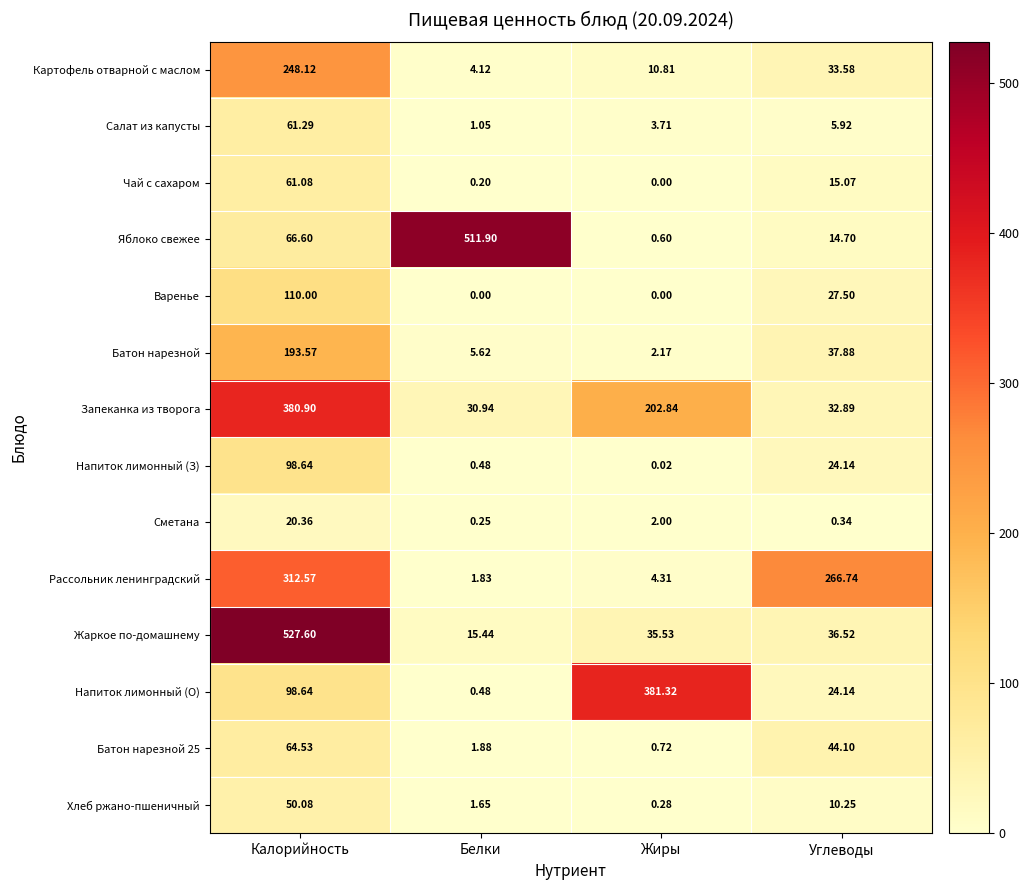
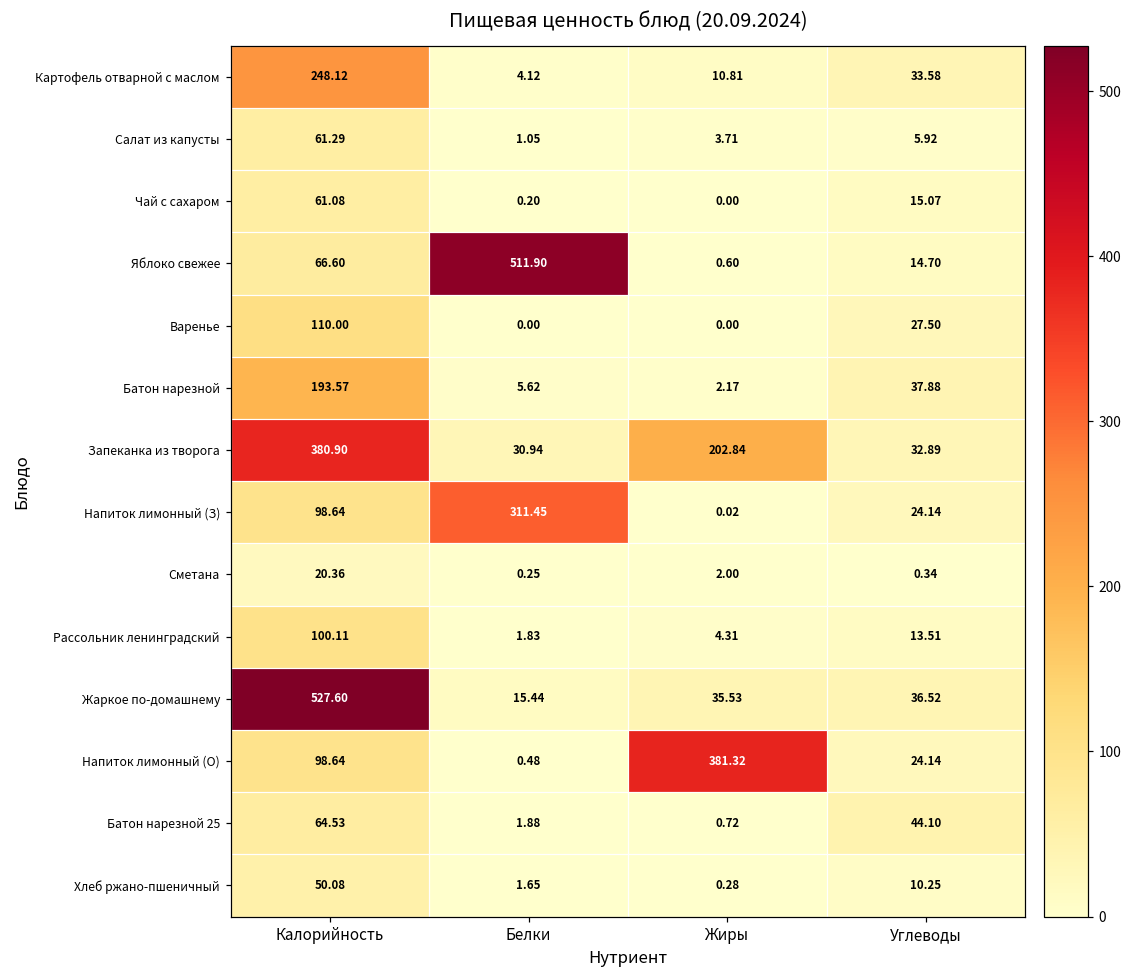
  {
    "Картофель отварной с маслом": {
      "Калорийность": 248.12,
      "Белки": 4.12,
      "Жиры": 10.81,
      "Углеводы": 33.58
    },
    "Салат из капусты": {
      "Калорийность": 61.29,
      "Белки": 1.05,
      "Жиры": 3.71,
      "Углеводы": 5.92
    },
    "Чай с сахаром": {
      "Калорийность": 61.08,
      "Белки": 0.20,
      "Жиры": 0.00,
      "Углеводы": 15.07
    },
    "Яблоко свежее": {
      "Калорийность": 66.60,
      "Белки": 511.90,
      "Жиры": 0.60,
      "Углеводы": 14.70
    },
    "Варенье": {
      "Калорийность": 110.00,
      "Белки": 0.00,
      "Жиры": 0.00,
      "Углеводы": 27.50
    },
    "Батон нарезной": {
      "Калорийность": 193.57,
      "Белки": 5.62,
      "Жиры": 2.17,
      "Углеводы": 37.88
    },
    "Запеканка из творога": {
      "Калорийность": 380.90,
      "Белки": 30.94,
      "Жиры": 202.84,
      "Углеводы": 32.89
    },
    "Напиток лимонный (З)": {
      "Калорийность": 98.64,
-     "Белки": 0.48,
+     "Белки": 311.45,
      "Жиры": 0.02,
      "Углеводы": 24.14
    },
    "Сметана": {
      "Калорийность": 20.36,
      "Белки": 0.25,
      "Жиры": 2.00,
      "Углеводы": 0.34
    },
    "Рассольник ленинградский": {
-     "Калорийность": 312.57,
+     "Калорийность": 100.11,
      "Белки": 1.83,
      "Жиры": 4.31,
-     "Углеводы": 266.74
+     "Углеводы": 13.51
    },
    "Жаркое по-домашнему": {
      "Калорийность": 527.60,
      "Белки": 15.44,
      "Жиры": 35.53,
      "Углеводы": 36.52
    },
    "Напиток лимонный (О)": {
      "Калорийность": 98.64,
      "Белки": 0.48,
      "Жиры": 381.32,
      "Углеводы": 24.14
    },
    "Батон нарезной 25": {
      "Калорийность": 64.53,
      "Белки": 1.88,
      "Жиры": 0.72,
      "Углеводы": 44.10
    },
    "Хлеб ржано-пшеничный": {
      "Калорийность": 50.08,
      "Белки": 1.65,
      "Жиры": 0.28,
      "Углеводы": 10.25
    }
  }
